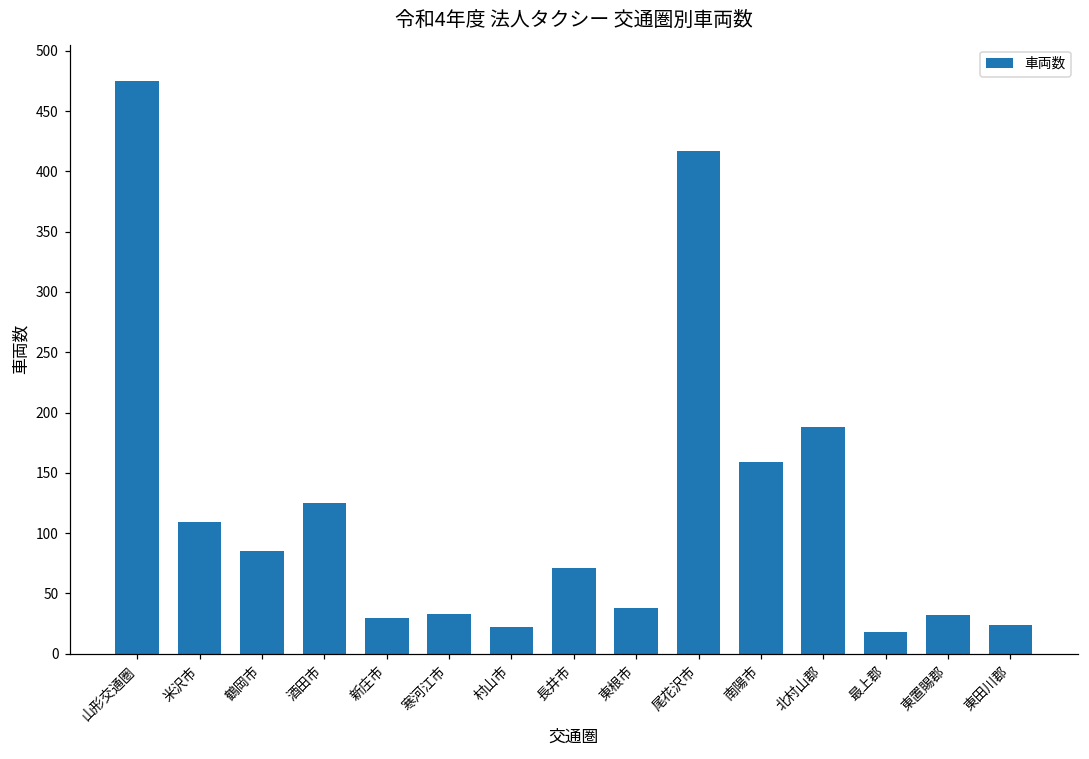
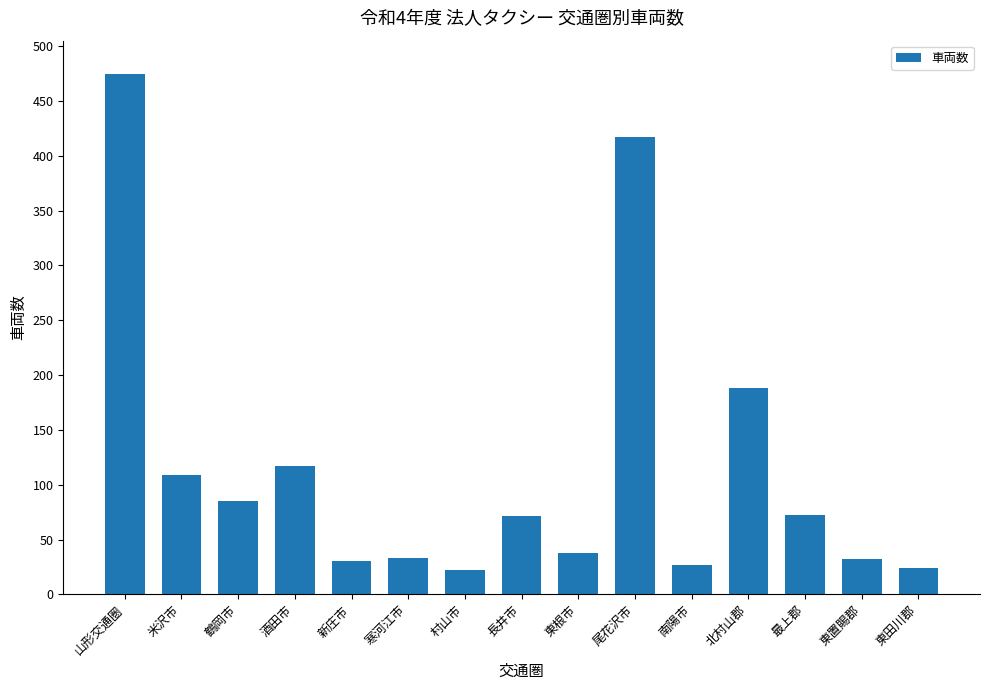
  {
    "山形交通圏": 475,
    "米沢市": 109,
    "鶴岡市": 85,
-   "酒田市": 125,
+   "酒田市": 117,
    "新庄市": 30,
    "寒河江市": 33,
    "村山市": 22,
    "長井市": 71,
    "東根市": 38,
    "尾花沢市": 417,
-   "南陽市": 159,
+   "南陽市": 27,
    "北村山郡": 188,
-   "最上郡": 18,
+   "最上郡": 72,
    "東置賜郡": 32,
    "東田川郡": 24
  }
